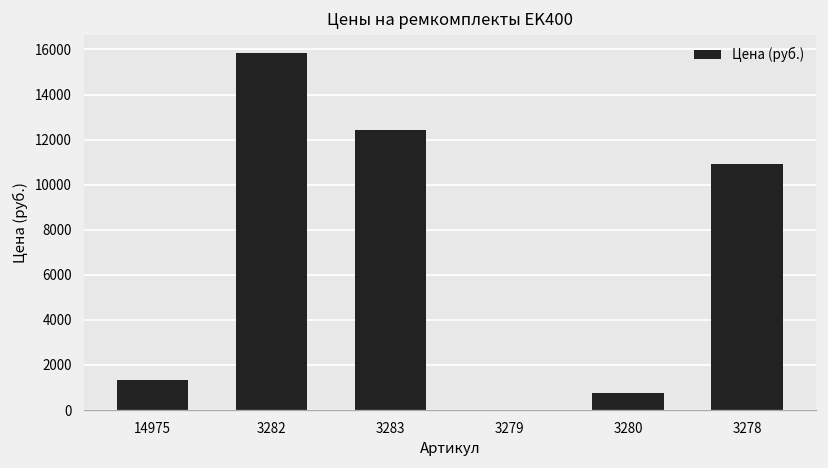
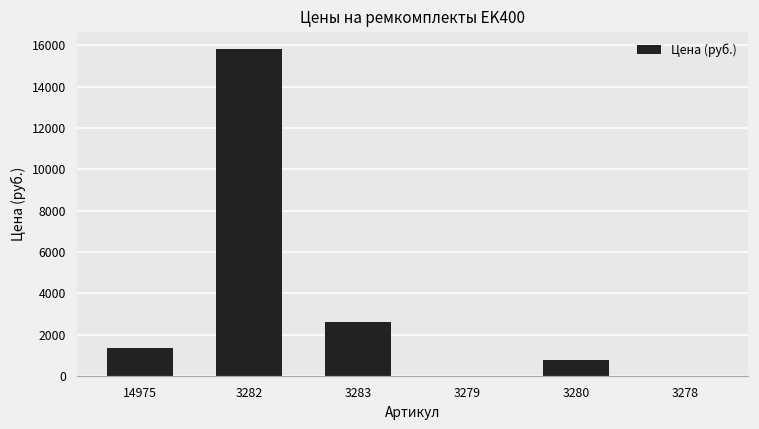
  {
    "14975": 1300,
    "3282": 15800,
-   "3283": 12400,
+   "3283": 2600,
    "3279": 0,
    "3280": 800,
-   "3278": 10900
+   "3278": 0
  }
